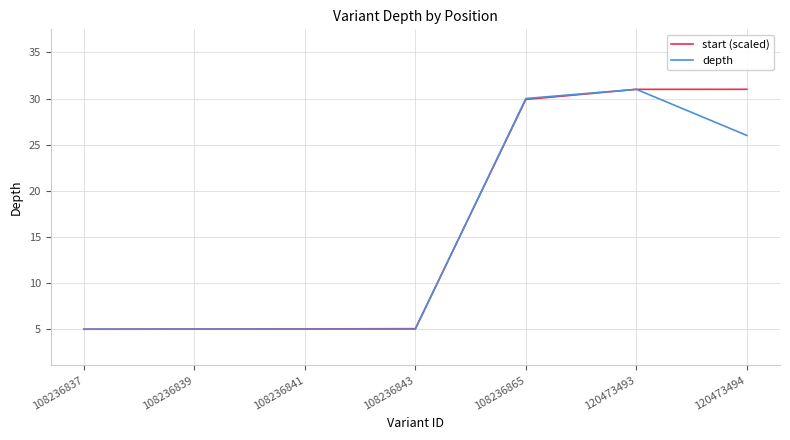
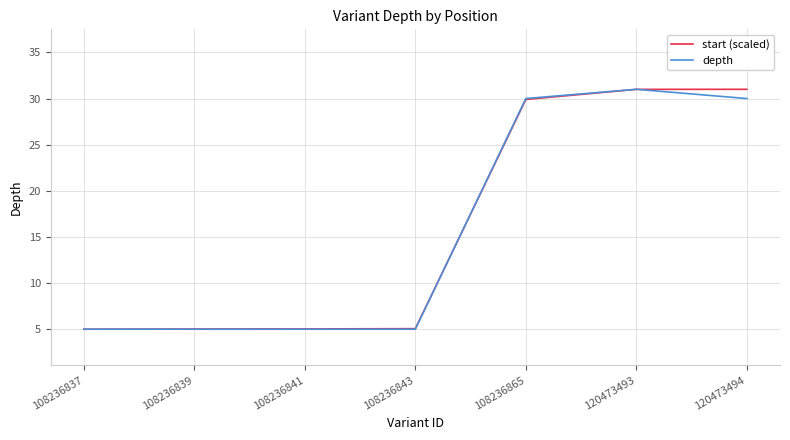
  {
    "start (scaled)": {
      "120473494": 31
    },
    "depth": {
-     "120473494": 26
+     "120473494": 30
    }
  }
